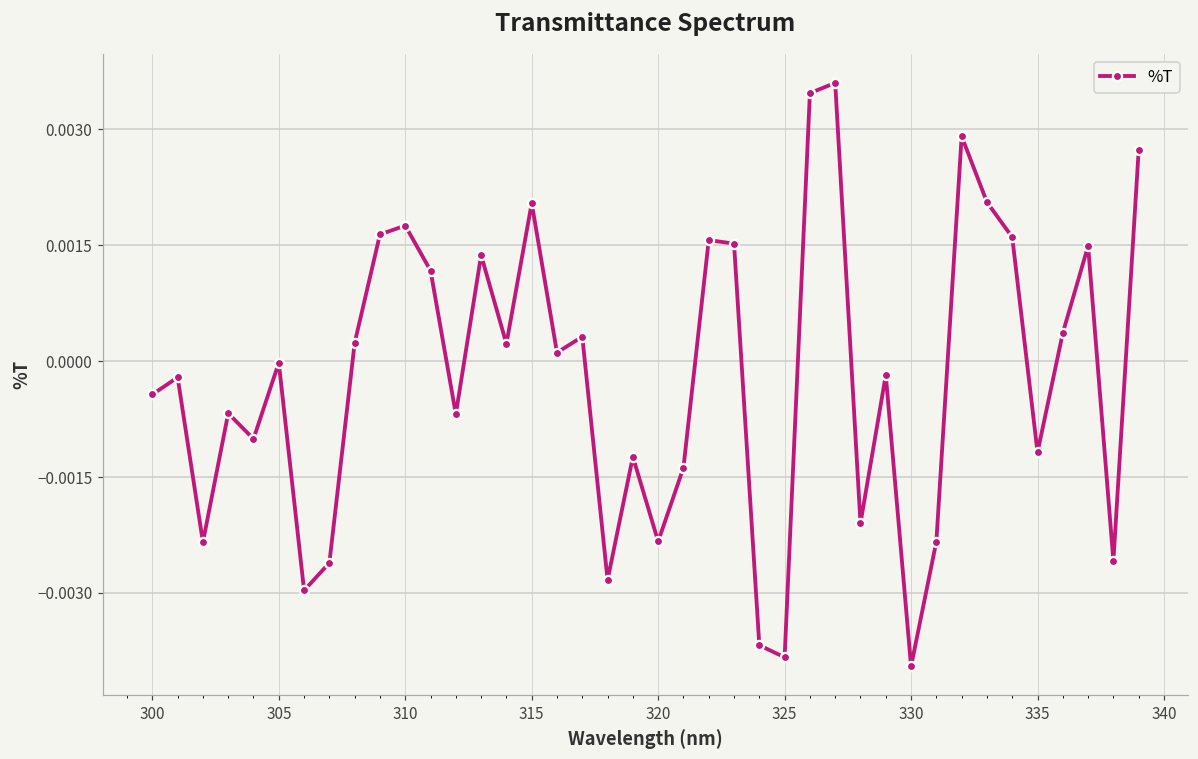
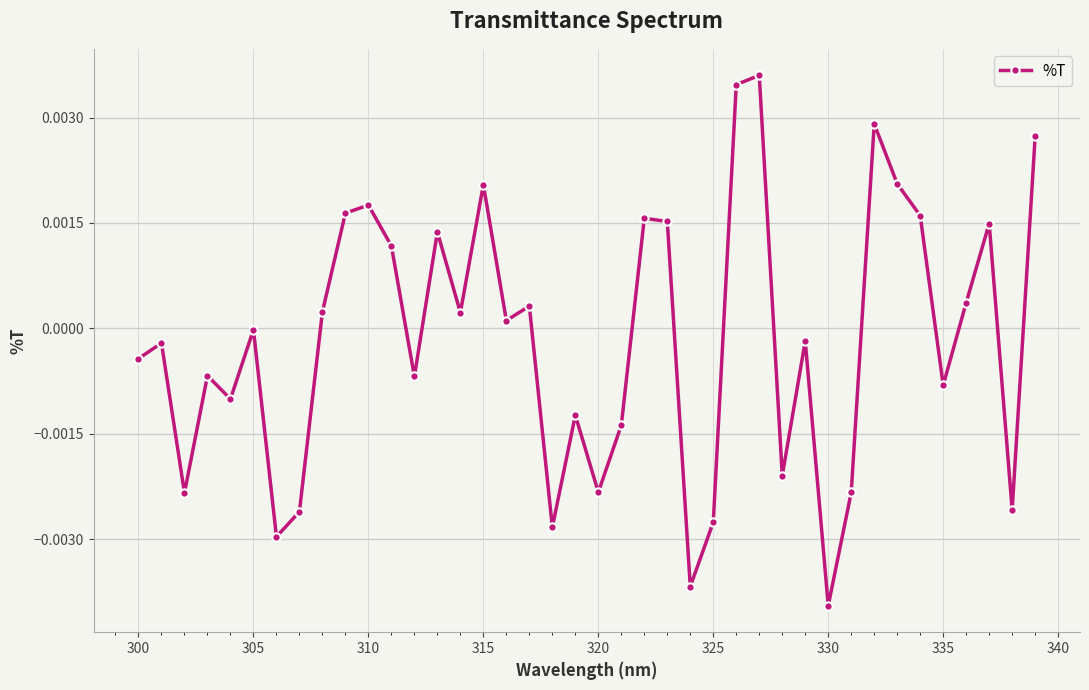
  {
    "300": -0.0004,
    "305": 0.0000,
    "310": 0.0018,
    "315": 0.0020,
    "320": -0.0023,
-   "325": -0.0038,
+   "325": -0.0028,
    "330": -0.0039,
-   "335": -0.0012
+   "335": -0.0008
  }
